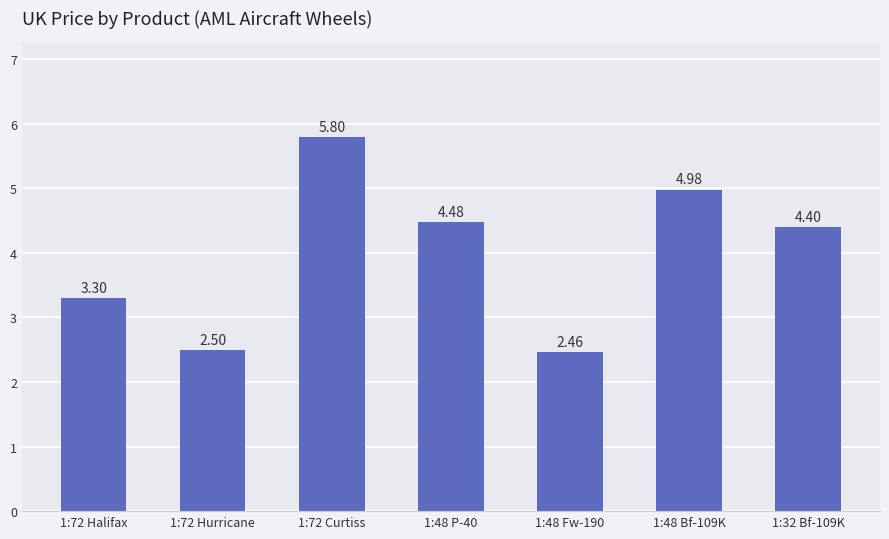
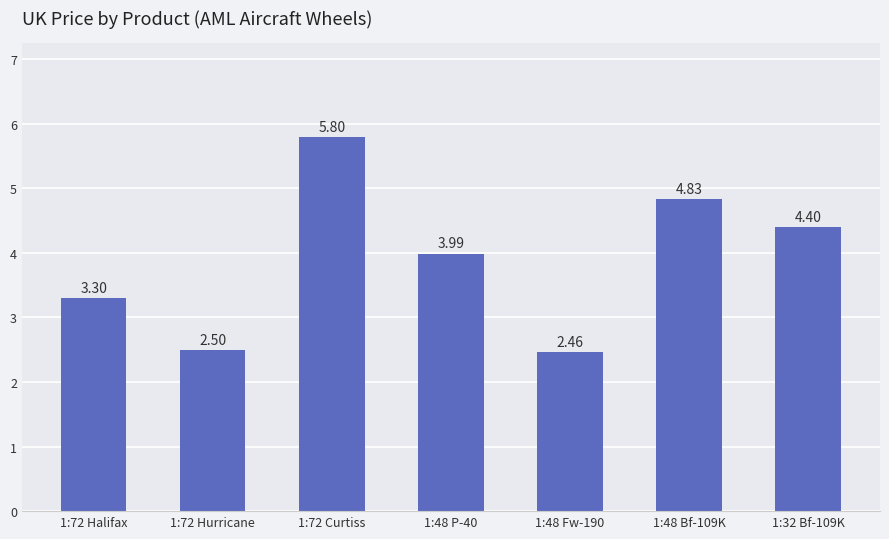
  {
    "1:72 Halifax": 3.30,
    "1:72 Hurricane": 2.50,
    "1:72 Curtiss": 5.80,
-   "1:48 P-40": 4.48,
+   "1:48 P-40": 3.99,
    "1:48 Fw-190": 2.46,
-   "1:48 Bf-109K": 4.98,
+   "1:48 Bf-109K": 4.83,
    "1:32 Bf-109K": 4.40
  }
